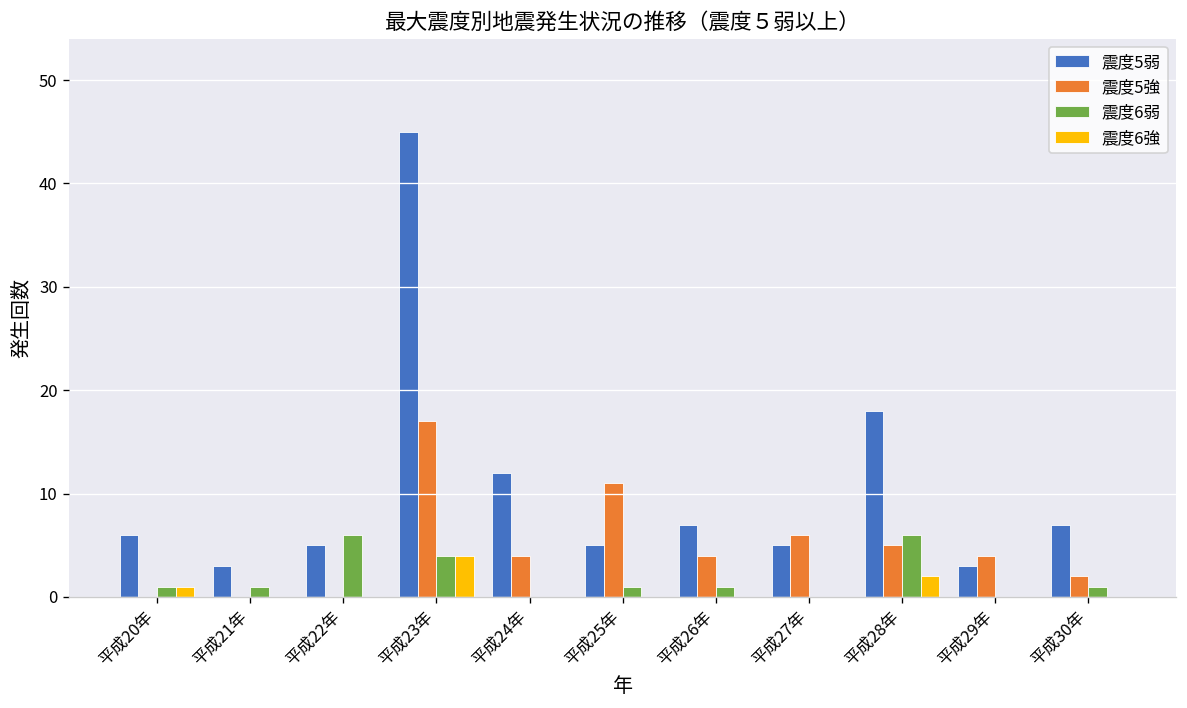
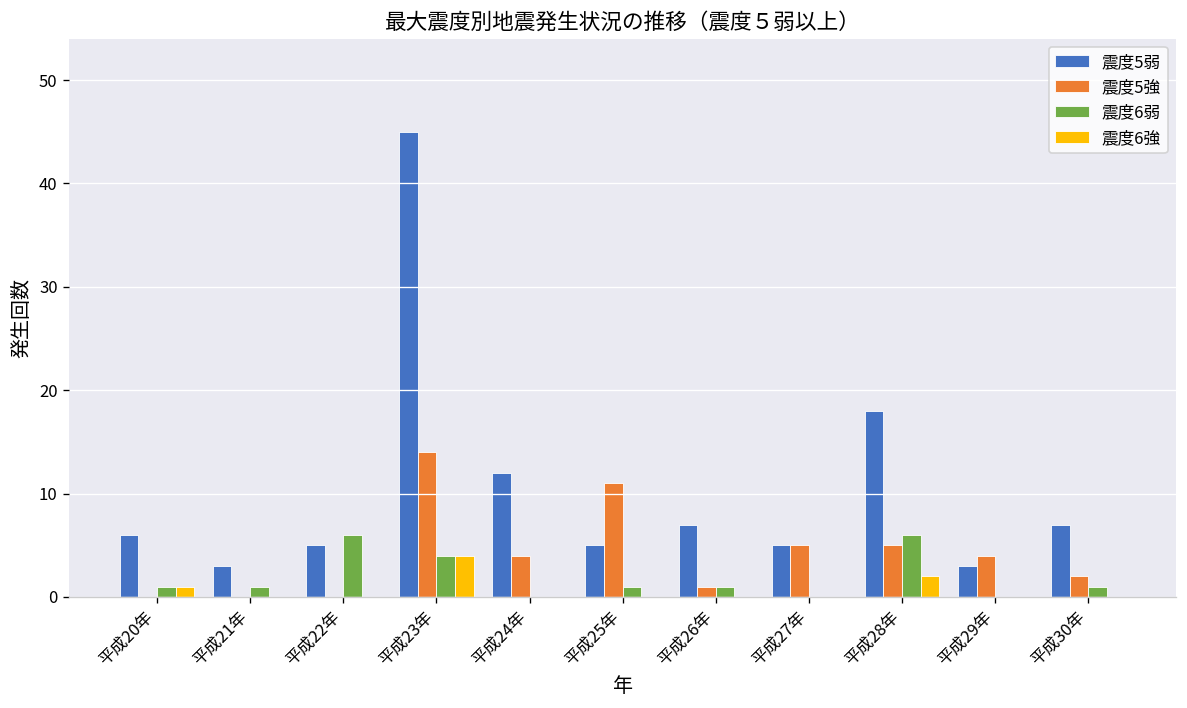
  {
    "震度5弱": {
      "平成20年": 6,
      "平成21年": 3,
      "平成22年": 5,
      "平成23年": 45,
      "平成24年": 12,
      "平成25年": 5,
      "平成26年": 7,
      "平成27年": 5,
      "平成28年": 18,
      "平成29年": 3,
      "平成30年": 7
    },
    "震度5強": {
      "平成20年": 0,
      "平成21年": 0,
      "平成22年": 0,
-     "平成23年": 17,
+     "平成23年": 14,
      "平成24年": 4,
      "平成25年": 11,
-     "平成26年": 4,
-     "平成27年": 6,
+     "平成26年": 1,
+     "平成27年": 5,
      "平成28年": 5,
      "平成29年": 4,
      "平成30年": 2
    },
    "震度6弱": {
      "平成20年": 1,
      "平成21年": 1,
      "平成22年": 6,
      "平成23年": 4,
      "平成24年": 0,
      "平成25年": 1,
      "平成26年": 1,
      "平成27年": 0,
      "平成28年": 6,
      "平成29年": 0,
      "平成30年": 1
    },
    "震度6強": {
      "平成20年": 1,
      "平成21年": 0,
      "平成22年": 0,
      "平成23年": 4,
      "平成24年": 0,
      "平成25年": 0,
      "平成26年": 0,
      "平成27年": 0,
      "平成28年": 2,
      "平成29年": 0,
      "平成30年": 0
    }
  }
